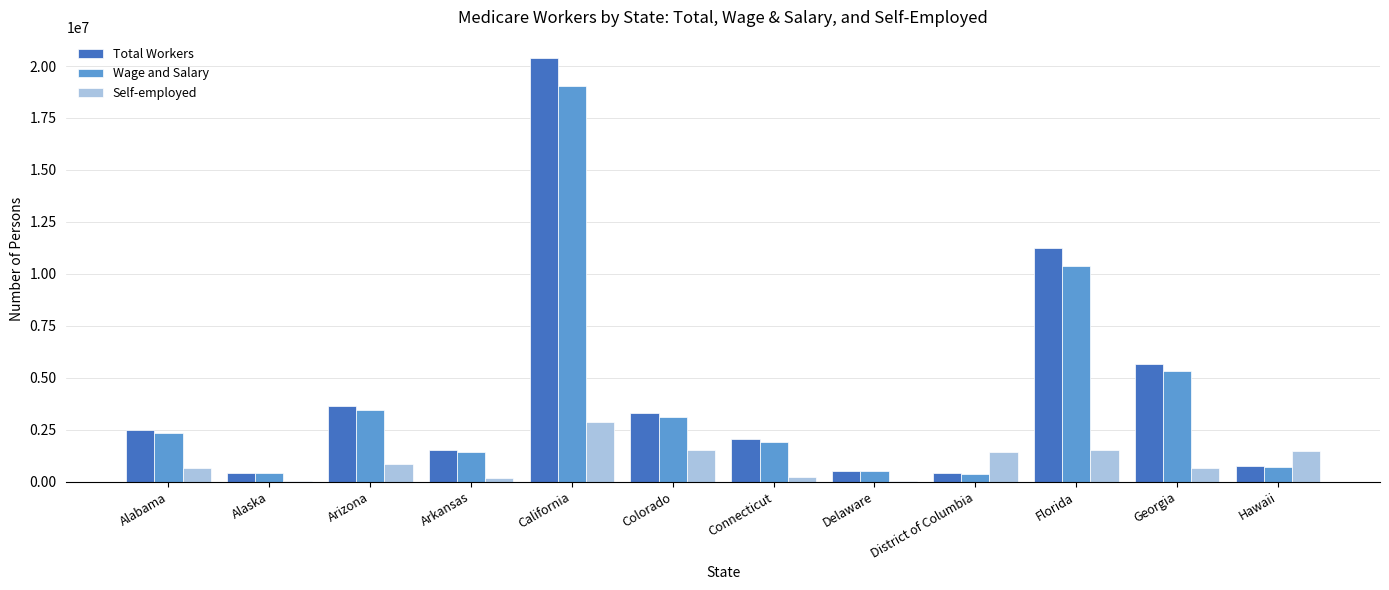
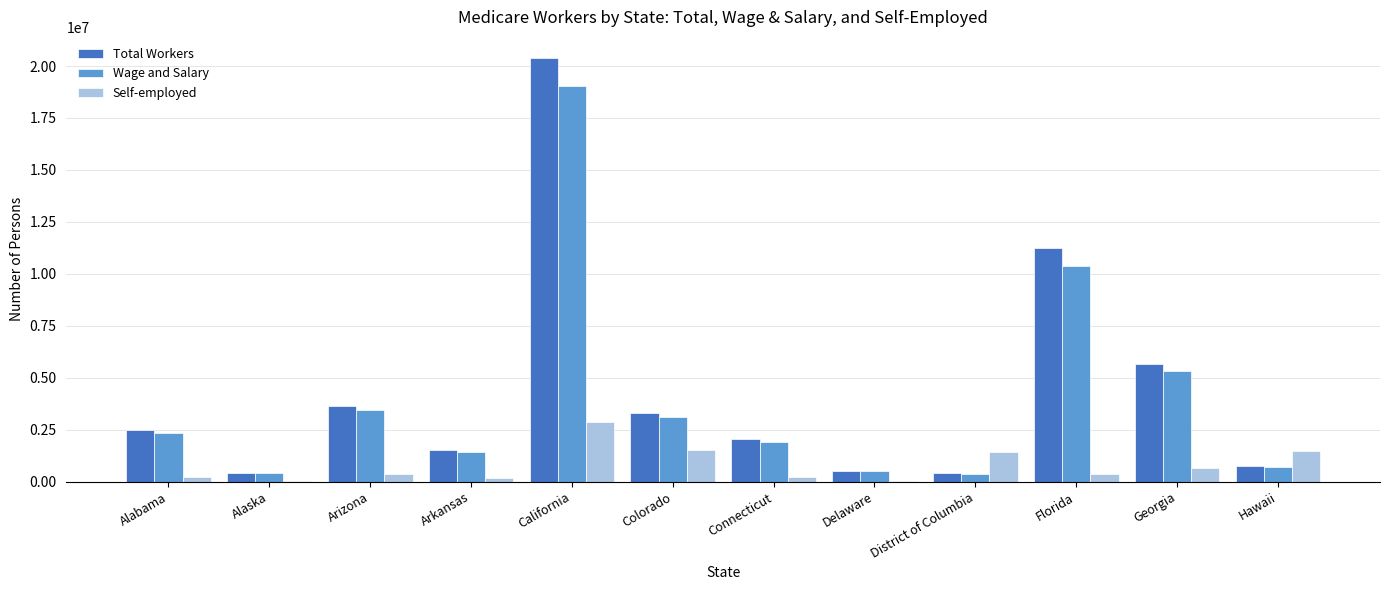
  {
    "Self-employed": {
-     "Alabama": 700000,
-     "Arizona": 900000,
+     "Alabama": 300000,
+     "Arizona": 400000,
      "Arkansas": 200000,
      "California": 2900000,
      "Colorado": 1500000,
      "Connecticut": 200000,
      "District of Columbia": 1400000,
-     "Florida": 1500000,
+     "Florida": 400000,
      "Georgia": 700000,
      "Hawaii": 1500000
    }
  }
